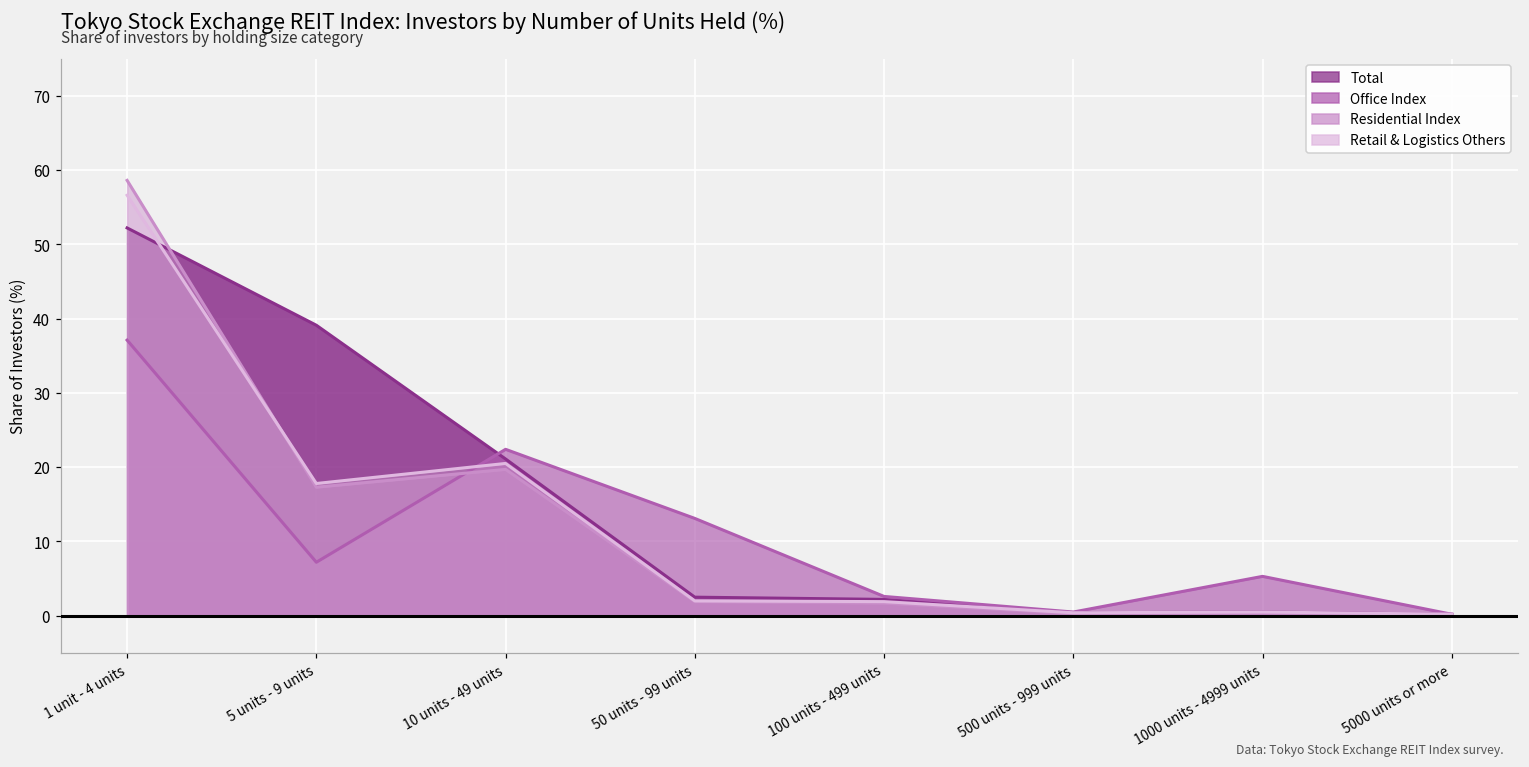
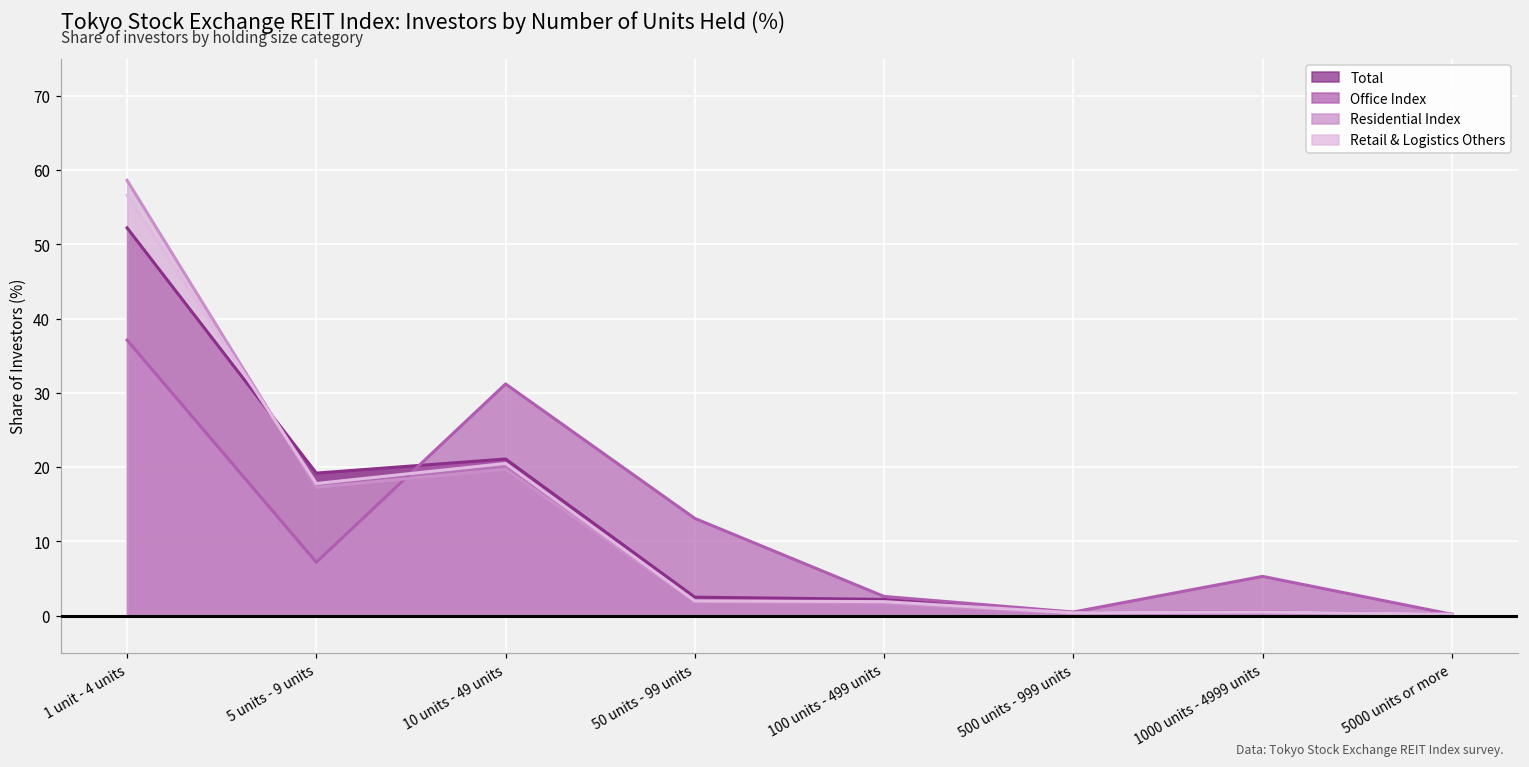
  {
    "Total": {
      "1 unit - 4 units": 52,
-     "5 units - 9 units": 39,
+     "5 units - 9 units": 19,
      "10 units - 49 units": 21,
      "50 units - 99 units": 3
    },
    "Office Index": {
      "1 unit - 4 units": 37,
      "5 units - 9 units": 7,
-     "10 units - 49 units": 22,
+     "10 units - 49 units": 31,
      "50 units - 99 units": 13,
      "100 units - 499 units": 3,
      "1000 units - 4999 units": 5
    }
  }
